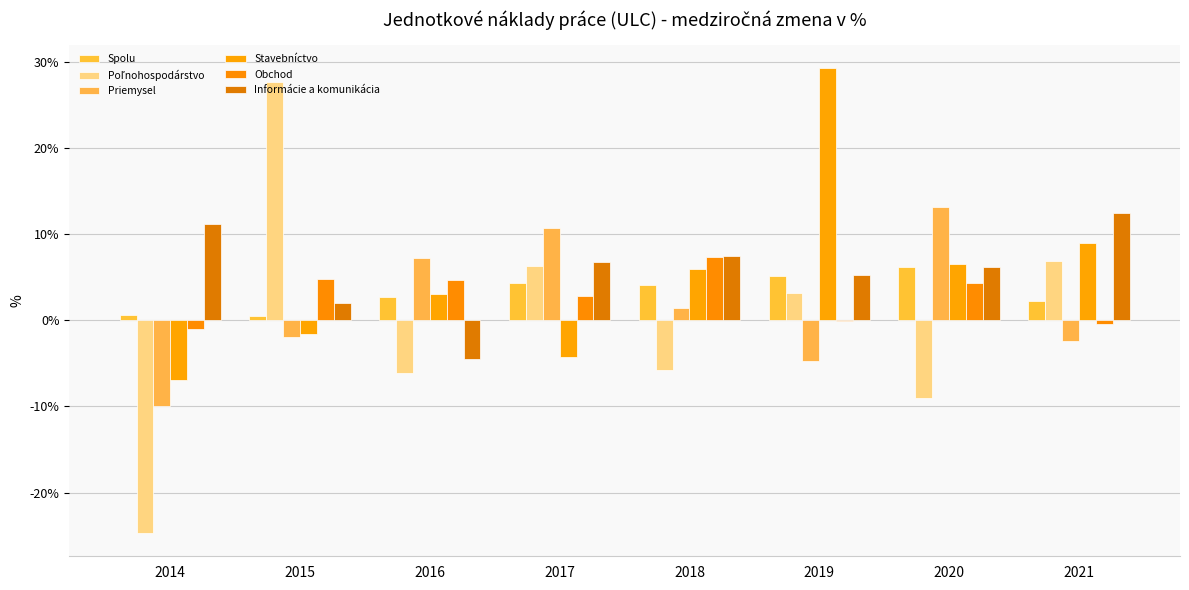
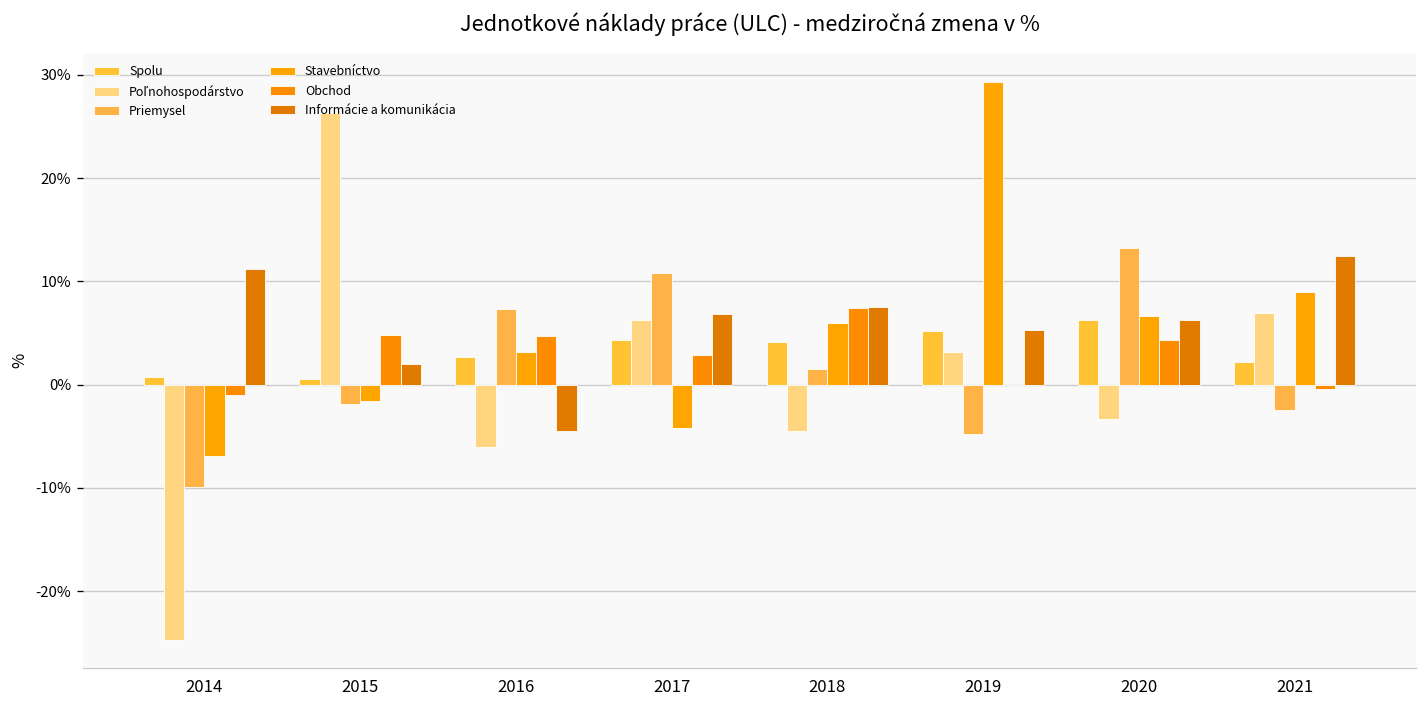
  {
    "Poľnohospodárstvo": {
      "2014": "-25%",
-     "2015": "28%",
+     "2015": "26%",
      "2016": "-6%",
      "2017": "6%",
-     "2018": "-6%",
+     "2018": "-4%",
      "2019": "3%",
-     "2020": "-9%",
+     "2020": "-3%",
      "2021": "7%"
    }
  }
